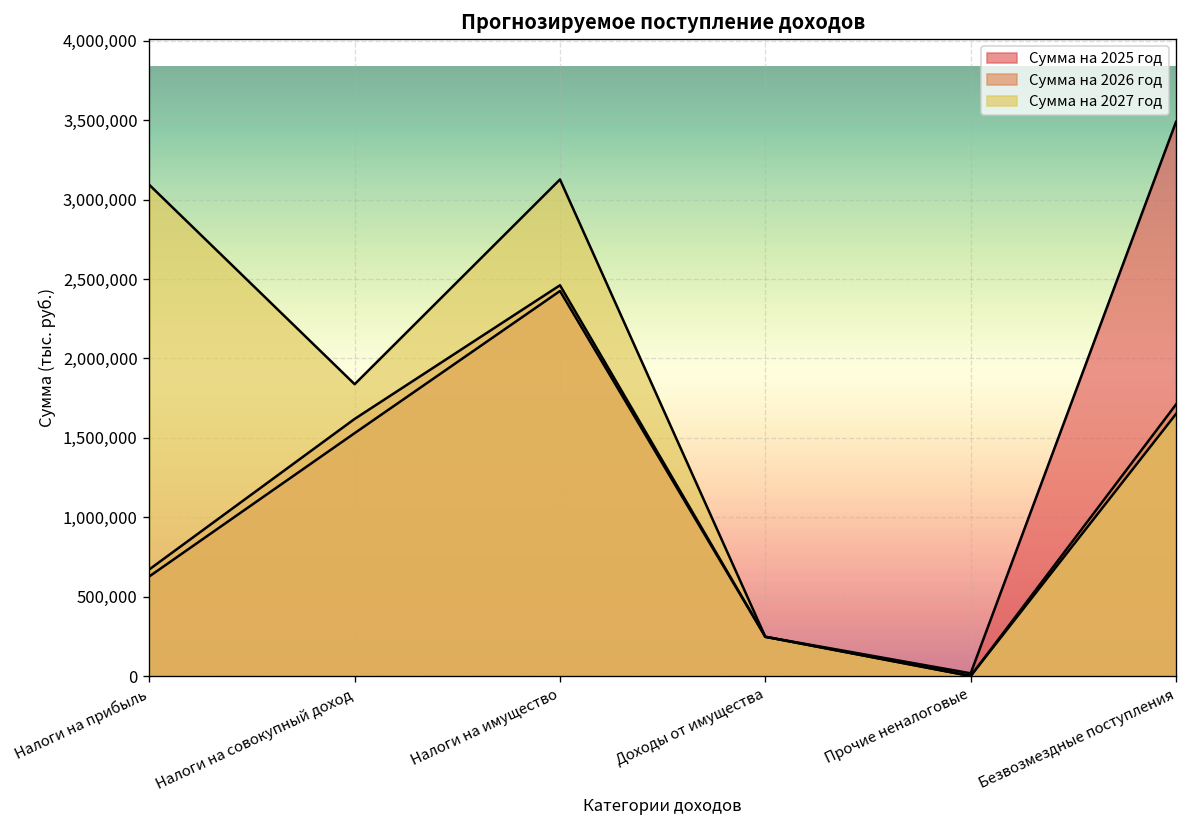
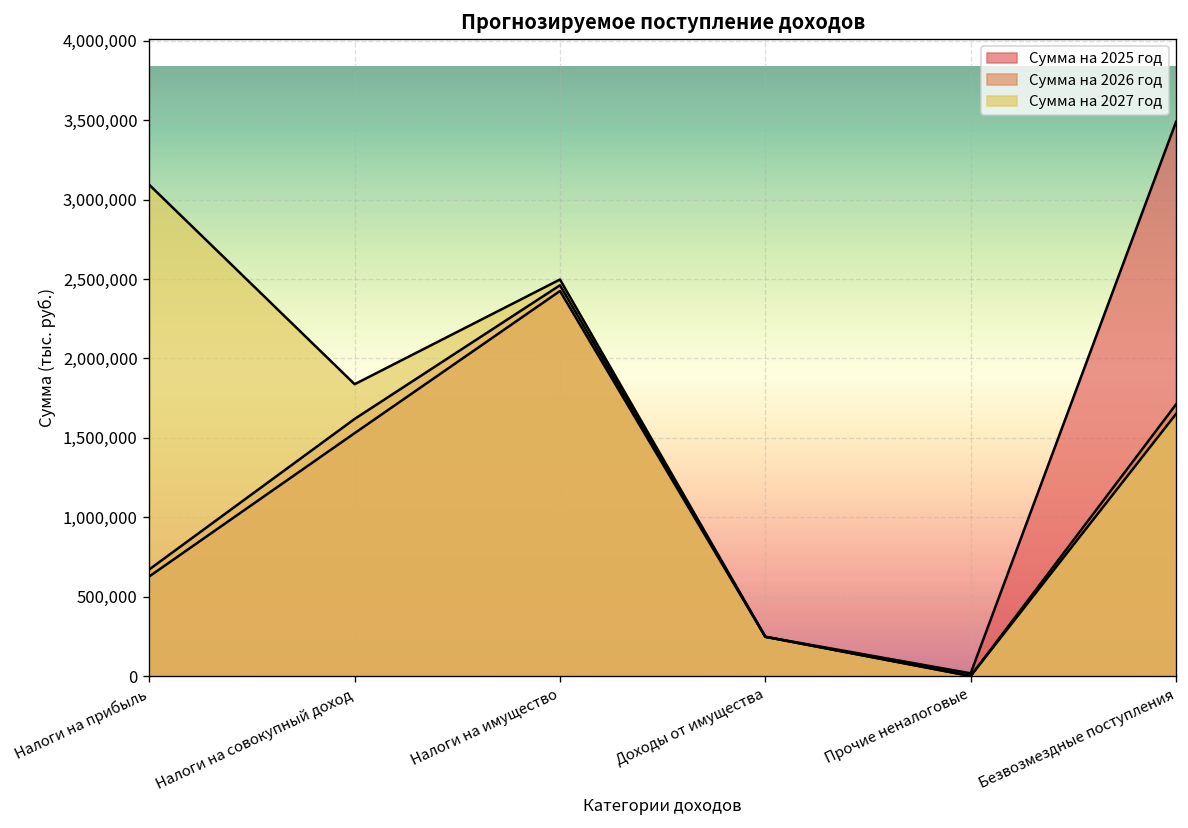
  {
    "Сумма на 2027 год": {
      "Налоги на прибыль": "3,090,000",
      "Налоги на совокупный доход": "1,840,000",
-     "Налоги на имущество": "3,130,000",
+     "Налоги на имущество": "2,500,000",
      "Безвозмездные поступления": "1,650,000"
    }
  }
